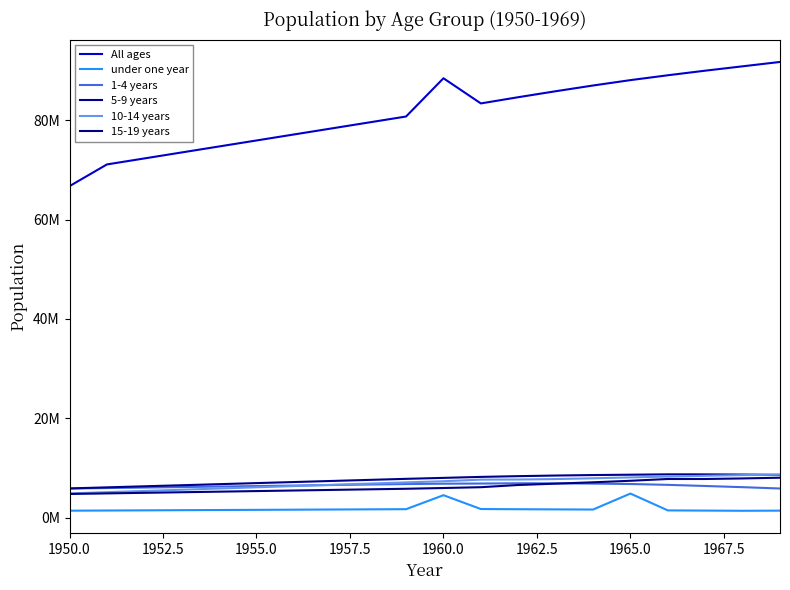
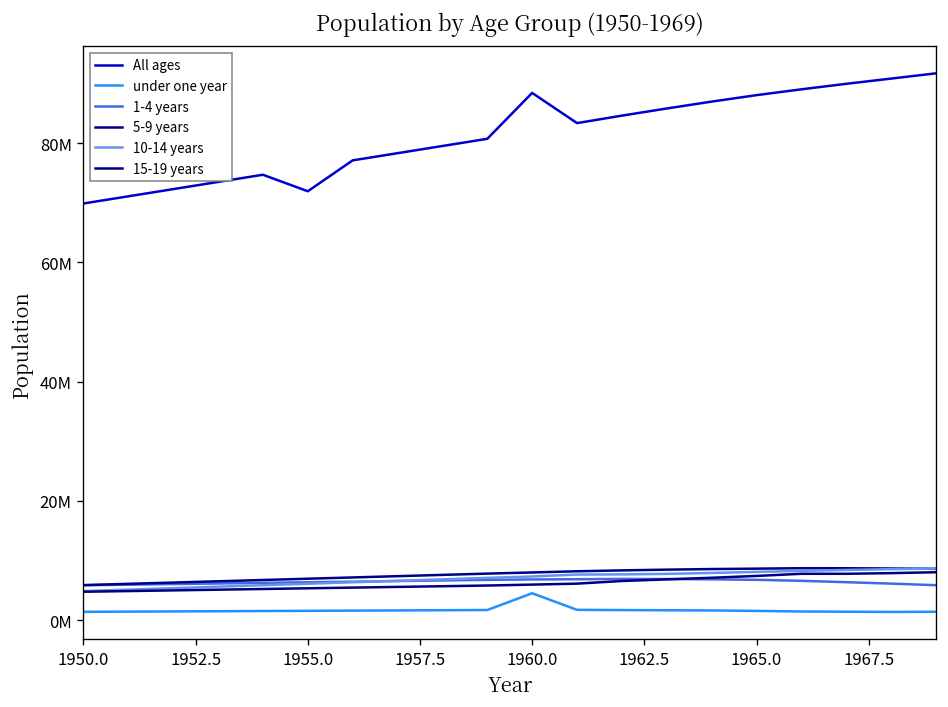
  {
    "All ages": {
-     "1950.0": 67000000,
-     "1955.0": 76000000,
+     "1950.0": 70000000,
+     "1955.0": 72000000,
      "1960.0": 88000000,
      "1965.0": 88000000
    },
    "under one year": {
      "1950.0": 1000000,
      "1955.0": 2000000,
      "1960.0": 5000000,
-     "1965.0": 5000000
+     "1965.0": 2000000
    }
  }
